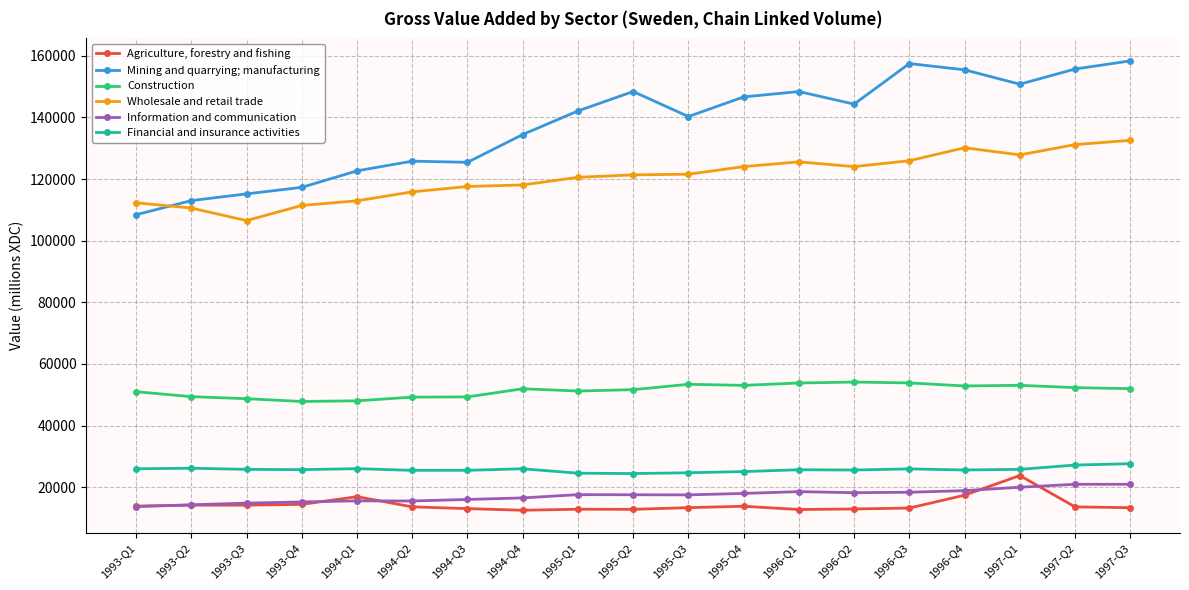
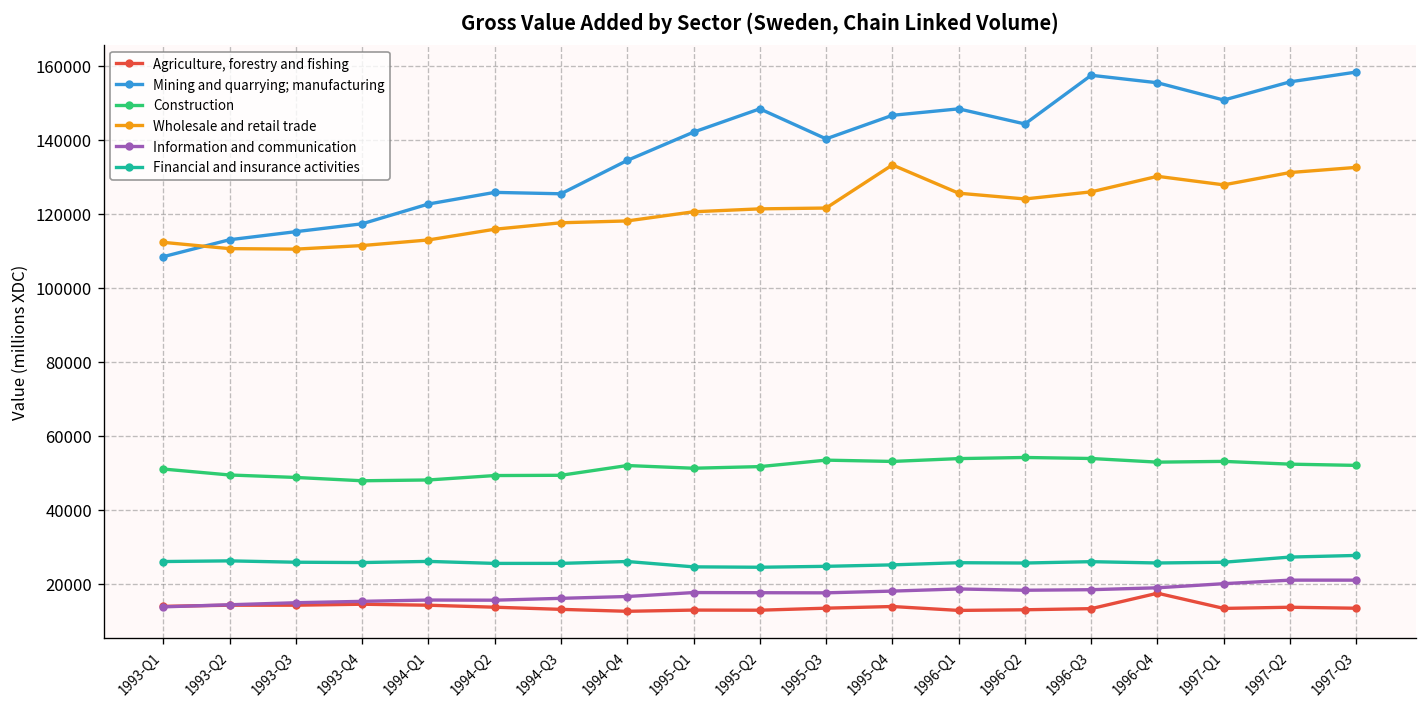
  {
    "Agriculture, forestry and fishing": {
-     "1994-Q1": 17000,
+     "1994-Q1": 14000,
      "1994-Q2": 14000,
      "1994-Q3": 13000,
      "1994-Q4": 13000,
      "1995-Q1": 13000,
      "1995-Q2": 13000,
      "1995-Q3": 13000,
      "1995-Q4": 14000,
      "1996-Q1": 13000,
      "1996-Q2": 13000,
      "1996-Q3": 13000,
      "1996-Q4": 17000,
-     "1997-Q1": 24000,
+     "1997-Q1": 13000,
      "1997-Q2": 14000,
      "1997-Q3": 13000
    },
    "Mining and quarrying; manufacturing": {
      "1993-Q1": 108000,
      "1993-Q2": 113000,
      "1993-Q3": 115000,
      "1993-Q4": 117000,
      "1994-Q1": 123000,
      "1994-Q2": 126000,
      "1994-Q3": 125000,
      "1994-Q4": 134000,
      "1995-Q1": 142000,
      "1995-Q2": 148000,
      "1995-Q3": 140000,
      "1995-Q4": 147000,
      "1996-Q1": 148000,
      "1996-Q2": 144000,
      "1996-Q3": 157000,
      "1996-Q4": 155000,
      "1997-Q1": 151000,
      "1997-Q2": 156000,
      "1997-Q3": 158000
    },
    "Wholesale and retail trade": {
      "1993-Q1": 112000,
      "1993-Q2": 111000,
-     "1993-Q3": 107000,
+     "1993-Q3": 110000,
      "1993-Q4": 111000,
      "1994-Q1": 113000,
      "1994-Q2": 116000,
      "1994-Q3": 118000,
      "1994-Q4": 118000,
      "1995-Q1": 121000,
      "1995-Q2": 121000,
      "1995-Q3": 122000,
-     "1995-Q4": 124000,
+     "1995-Q4": 133000,
      "1996-Q1": 126000,
      "1996-Q2": 124000,
      "1996-Q3": 126000,
      "1996-Q4": 130000,
      "1997-Q1": 128000,
      "1997-Q2": 131000,
      "1997-Q3": 133000
    },
    "Information and communication": {
      "1994-Q1": 16000,
      "1994-Q2": 16000,
      "1994-Q3": 16000,
      "1994-Q4": 17000,
      "1995-Q1": 18000,
      "1995-Q2": 18000,
      "1995-Q3": 18000,
      "1995-Q4": 18000,
      "1996-Q1": 19000,
      "1996-Q2": 18000,
      "1996-Q3": 18000,
      "1996-Q4": 19000,
      "1997-Q1": 20000,
      "1997-Q2": 21000,
      "1997-Q3": 21000
    }
  }
